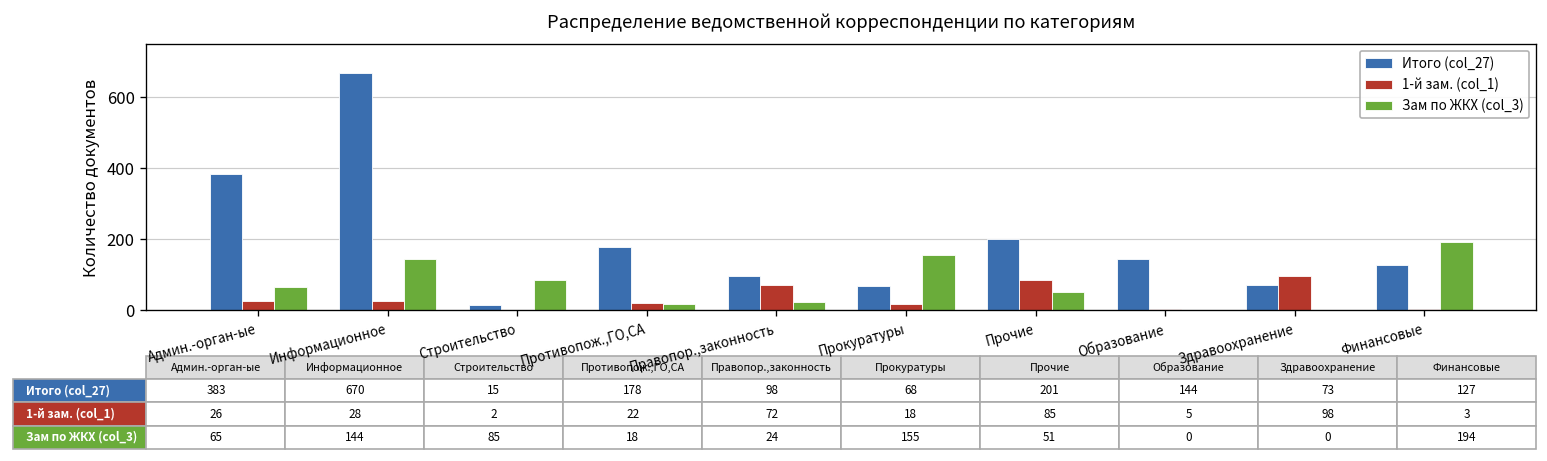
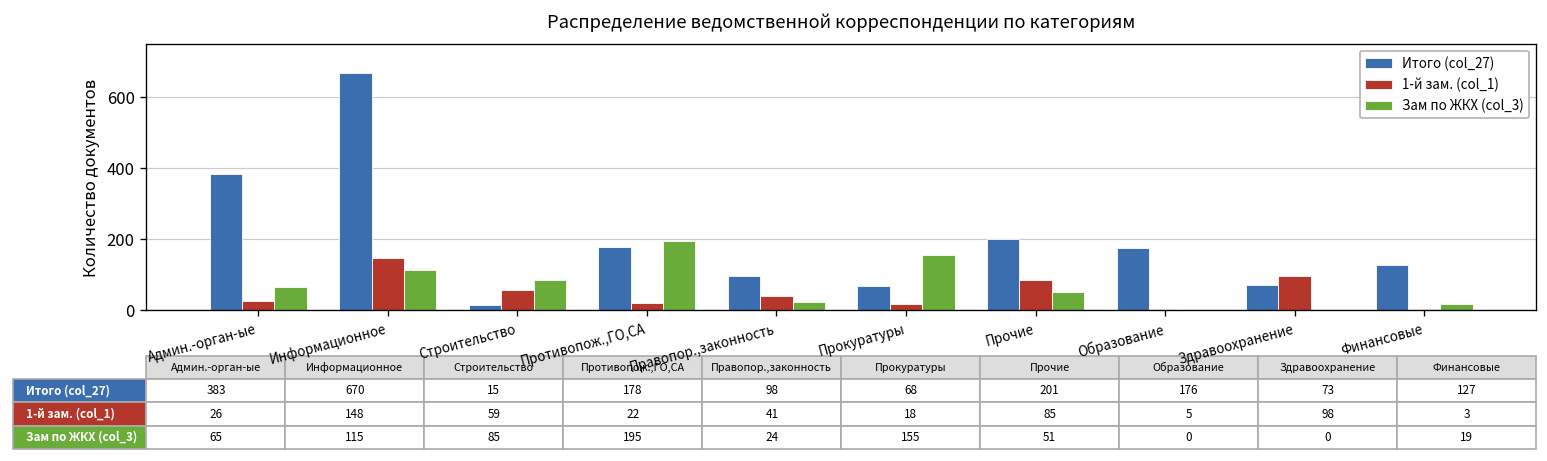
  {
    "Итого (col_27)": {
-     "Образование": 144
+     "Образование": 176
    },
    "1-й зам. (col_1)": {
-     "Информационное": 28,
-     "Строительство": 2,
-     "Правопор.,законность": 72
+     "Информационное": 148,
+     "Строительство": 59,
+     "Правопор.,законность": 41
    },
    "Зам по ЖКХ (col_3)": {
-     "Информационное": 144,
-     "Противопож.,ГО,СА": 18,
-     "Финансовые": 194
+     "Информационное": 115,
+     "Противопож.,ГО,СА": 195,
+     "Финансовые": 19
    }
  }
